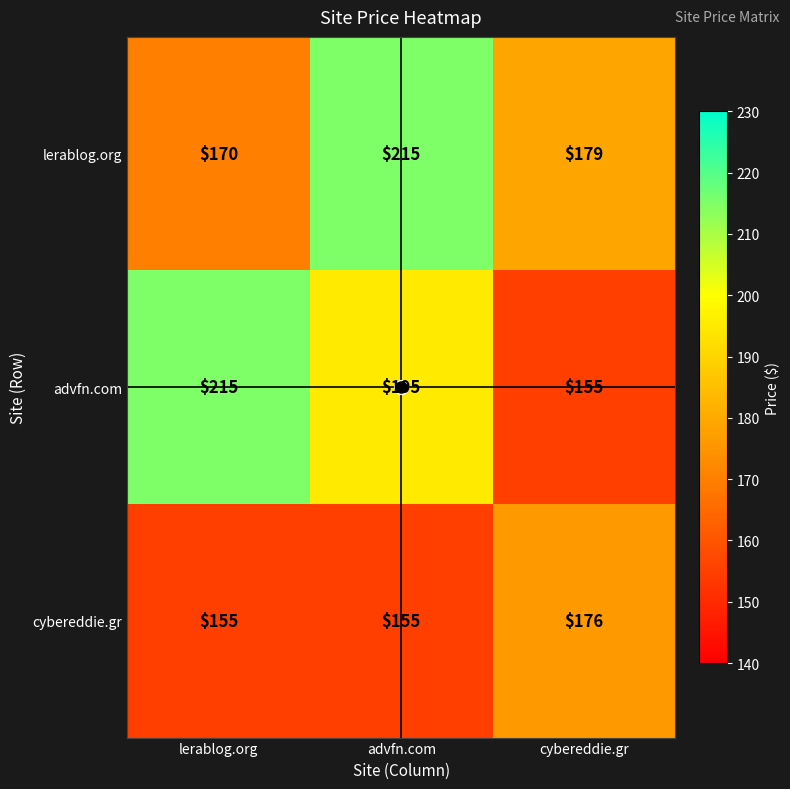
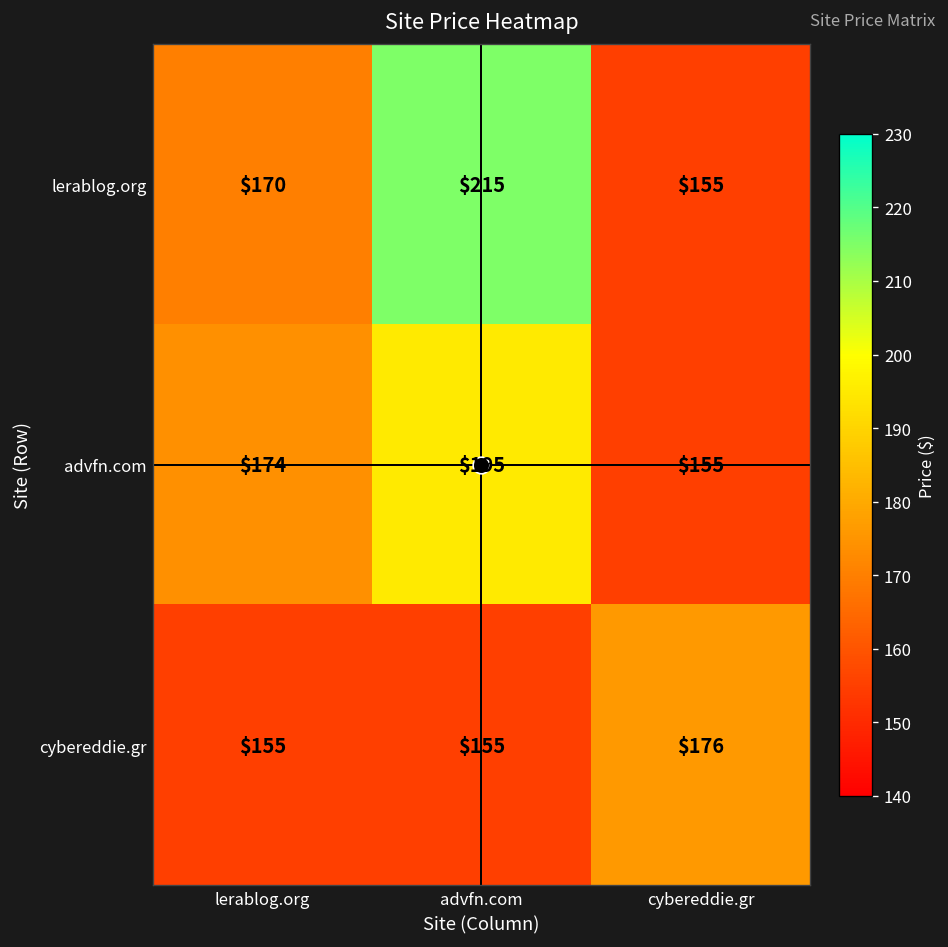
  {
    "lerablog.org": {
      "lerablog.org": "$170",
      "advfn.com": "$215",
-     "cybereddie.gr": "$179"
+     "cybereddie.gr": "$155"
    },
    "advfn.com": {
-     "lerablog.org": "$215",
+     "lerablog.org": "$174",
      "cybereddie.gr": "$155"
    },
    "cybereddie.gr": {
      "lerablog.org": "$155",
      "advfn.com": "$155",
      "cybereddie.gr": "$176"
    }
  }
